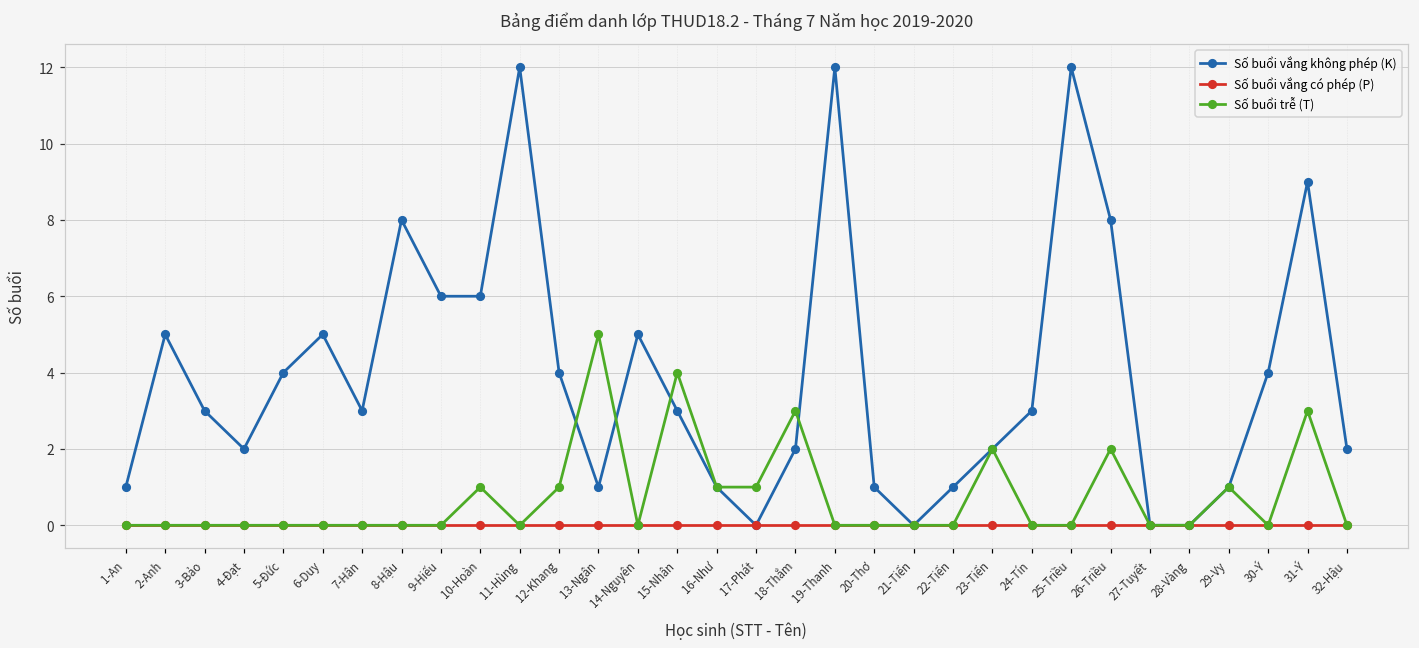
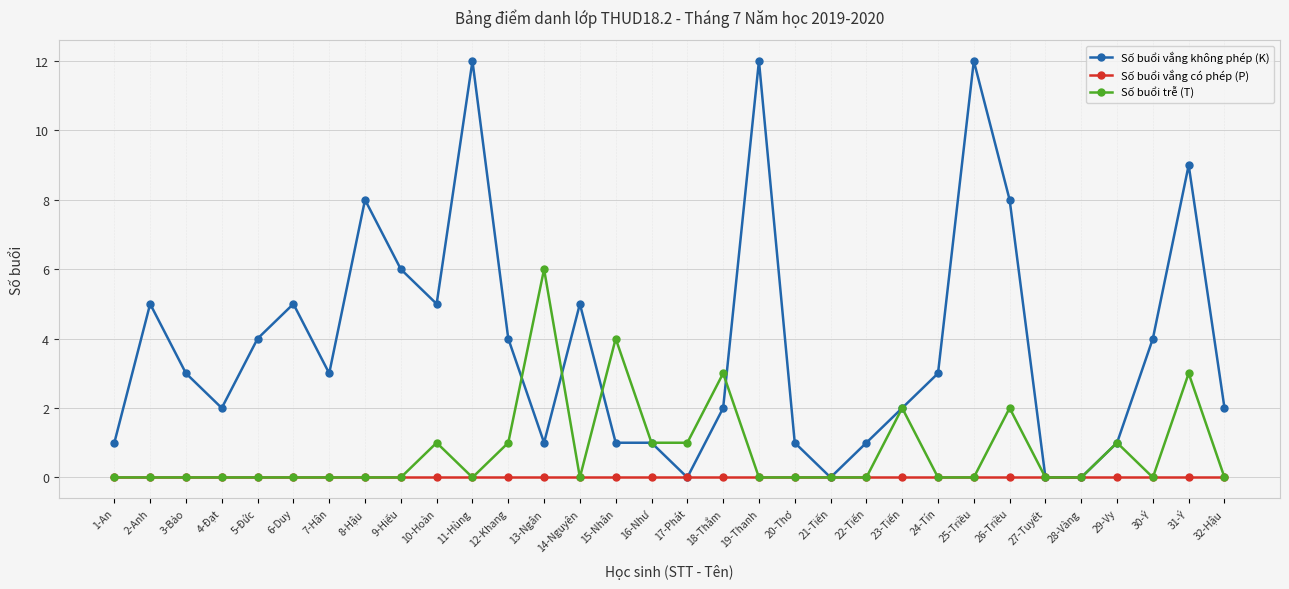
  {
    "Số buổi vắng không phép (K)": {
      "1-An": 1,
      "2-Anh": 5,
      "3-Bảo": 3,
      "4-Đạt": 2,
      "5-Đức": 4,
      "6-Duy": 5,
      "7-Hân": 3,
      "8-Hậu": 8,
      "9-Hiếu": 6,
-     "10-Hoàn": 6,
+     "10-Hoàn": 5,
      "11-Hùng": 12,
      "12-Khang": 4,
      "13-Ngân": 1,
      "14-Nguyên": 5,
-     "15-Nhân": 3,
+     "15-Nhân": 1,
      "18-Thắm": 2,
      "19-Thanh": 12,
      "20-Thơ": 1,
      "22-Tiến": 1,
      "24-Tín": 3,
      "25-Triều": 12,
      "26-Triều": 8,
      "30-Ý": 4,
      "31-Ý": 9,
      "32-Hậu": 2
    },
    "Số buổi vắng có phép (P)": {
      "10-Hoàn": 0,
      "12-Khang": 0,
      "13-Ngân": 0,
      "15-Nhân": 0,
      "16-Như": 0,
      "18-Thắm": 0,
      "23-Tiến": 0,
      "26-Triều": 0,
      "29-Vy": 0,
      "31-Ý": 0
    },
    "Số buổi trễ (T)": {
      "10-Hoàn": 1,
      "12-Khang": 1,
-     "13-Ngân": 5,
+     "13-Ngân": 6,
      "15-Nhân": 4,
      "17-Phát": 1,
      "18-Thắm": 3,
      "26-Triều": 2,
      "31-Ý": 3
    }
  }
